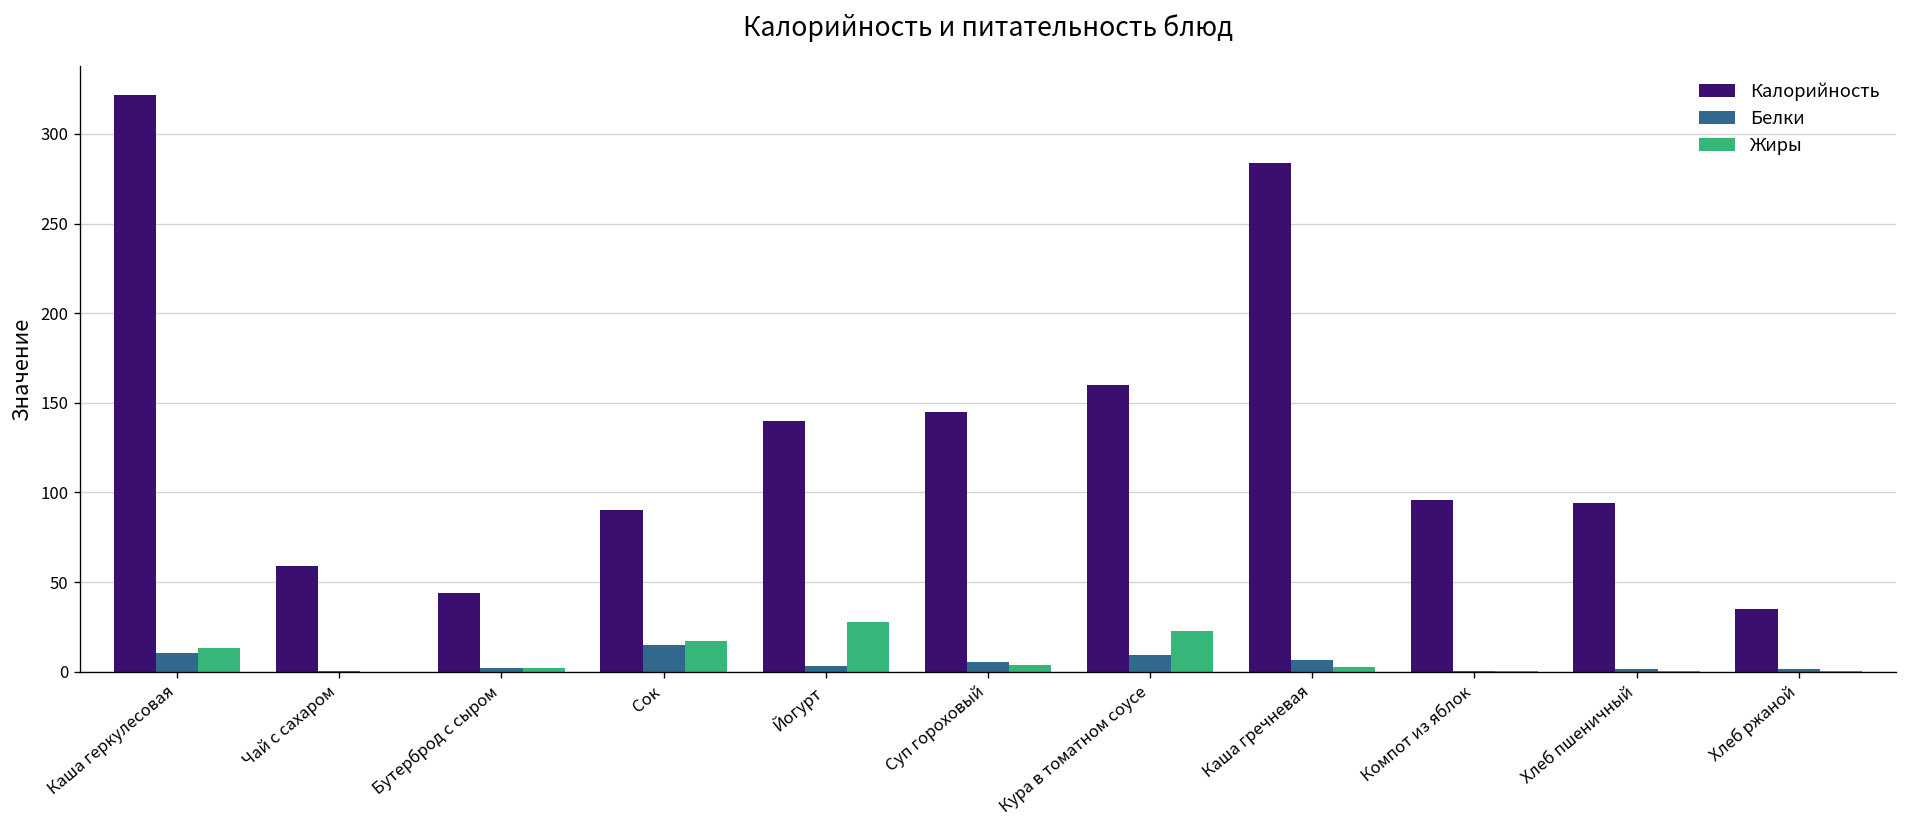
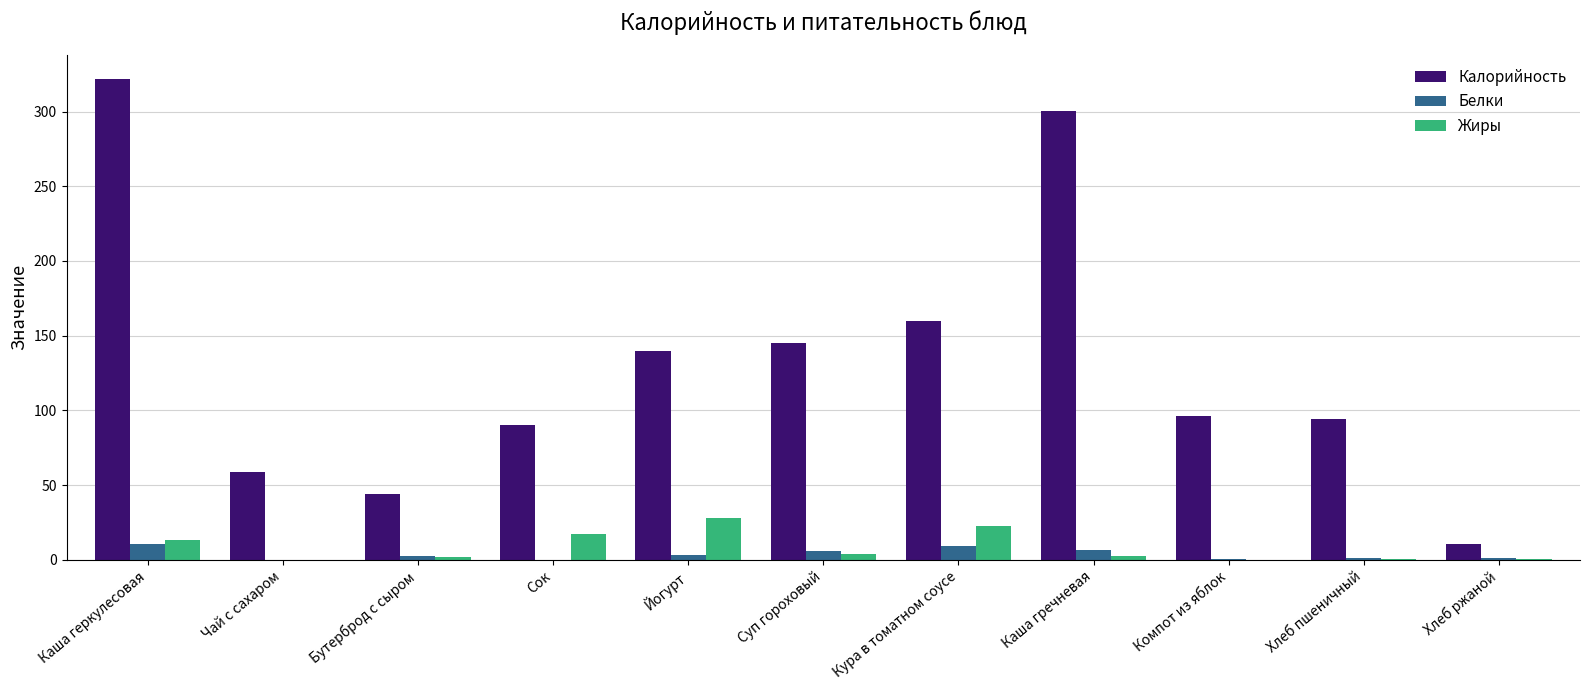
  {
    "Калорийность": {
      "Каша геркулесовая": 322,
      "Чай с сахаром": 59,
      "Бутерброд с сыром": 44,
      "Сок": 90,
      "Йогурт": 140,
      "Суп гороховый": 145,
      "Кура в томатном соусе": 160,
-     "Каша гречневая": 284,
+     "Каша гречневая": 301,
      "Компот из яблок": 96,
      "Хлеб пшеничный": 94,
-     "Хлеб ржаной": 35
+     "Хлеб ржаной": 11
    },
    "Белки": {
      "Каша геркулесовая": 11,
      "Бутерброд с сыром": 2,
-     "Сок": 15,
+     "Сок": 0,
      "Йогурт": 3,
      "Суп гороховый": 6,
      "Кура в томатном соусе": 9,
      "Каша гречневая": 7
    },
    "Жиры": {
      "Каша геркулесовая": 14,
      "Чай с сахаром": 0,
      "Бутерброд с сыром": 2,
      "Сок": 17,
      "Йогурт": 28,
      "Суп гороховый": 4,
      "Кура в томатном соусе": 23,
      "Каша гречневая": 3
    }
  }
